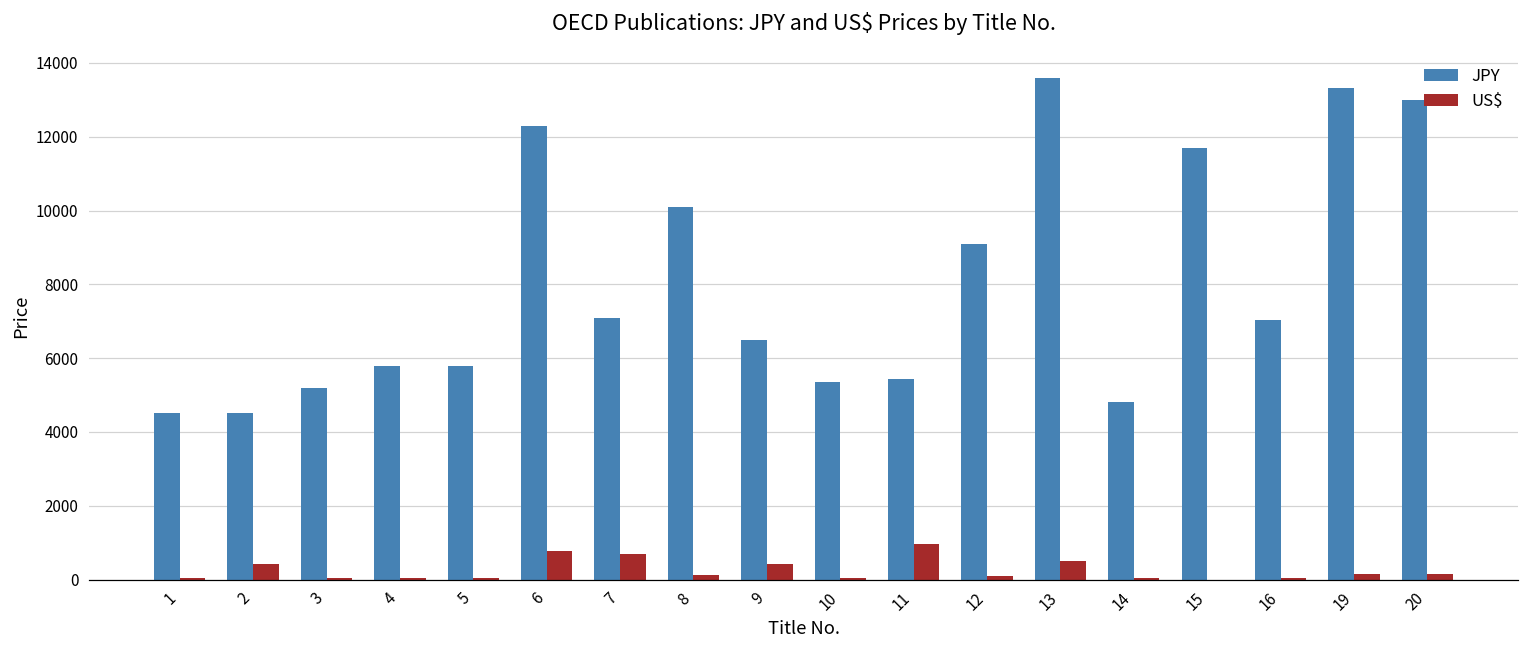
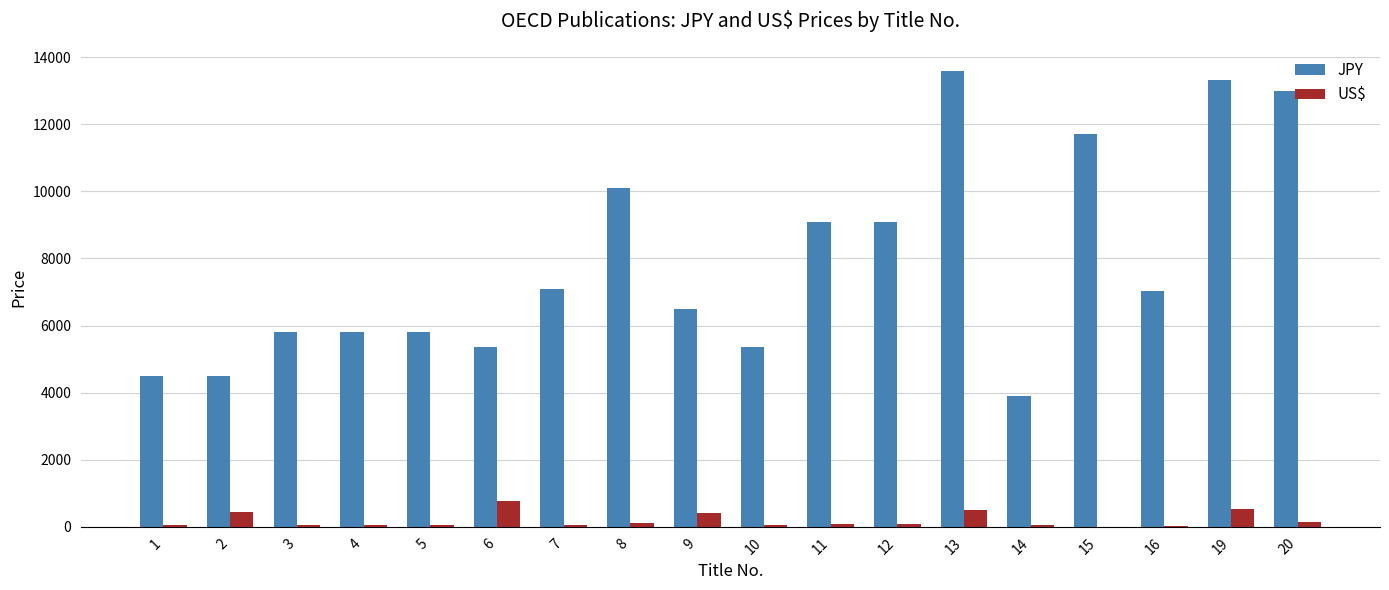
  {
    "JPY": {
      "1": 4500,
      "2": 4500,
-     "3": 5200,
+     "3": 5800,
      "4": 5800,
      "5": 5800,
-     "6": 12300,
+     "6": 5400,
      "7": 7100,
      "8": 10100,
      "9": 6500,
      "10": 5400,
-     "11": 5400,
+     "11": 9100,
      "12": 9100,
      "13": 13600,
-     "14": 4800,
+     "14": 3900,
      "15": 11700,
      "16": 7000,
      "19": 13300,
      "20": 13000
    },
    "US$": {
      "2": 400,
      "6": 800,
-     "7": 700,
+     "7": 100,
      "8": 100,
      "9": 400,
-     "11": 1000,
+     "11": 100,
      "12": 100,
      "13": 500,
      "15": 0,
-     "19": 100,
+     "19": 500,
      "20": 100
    }
  }
